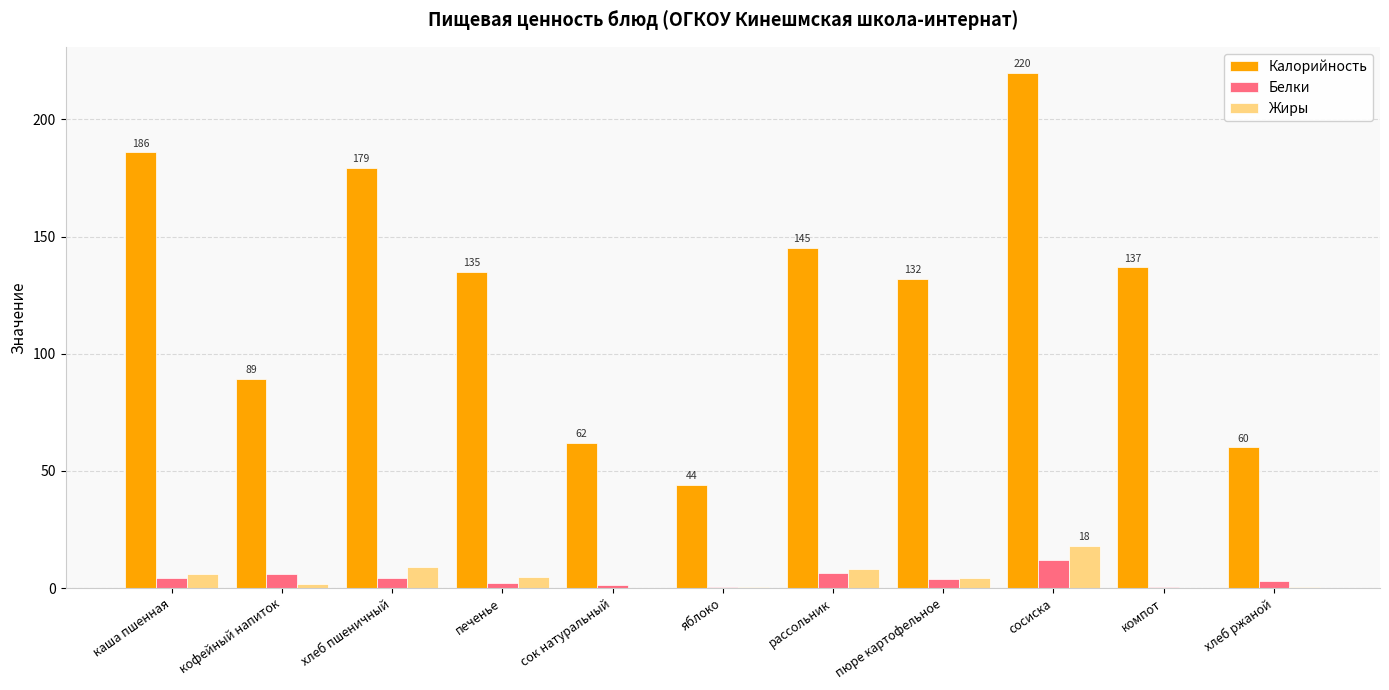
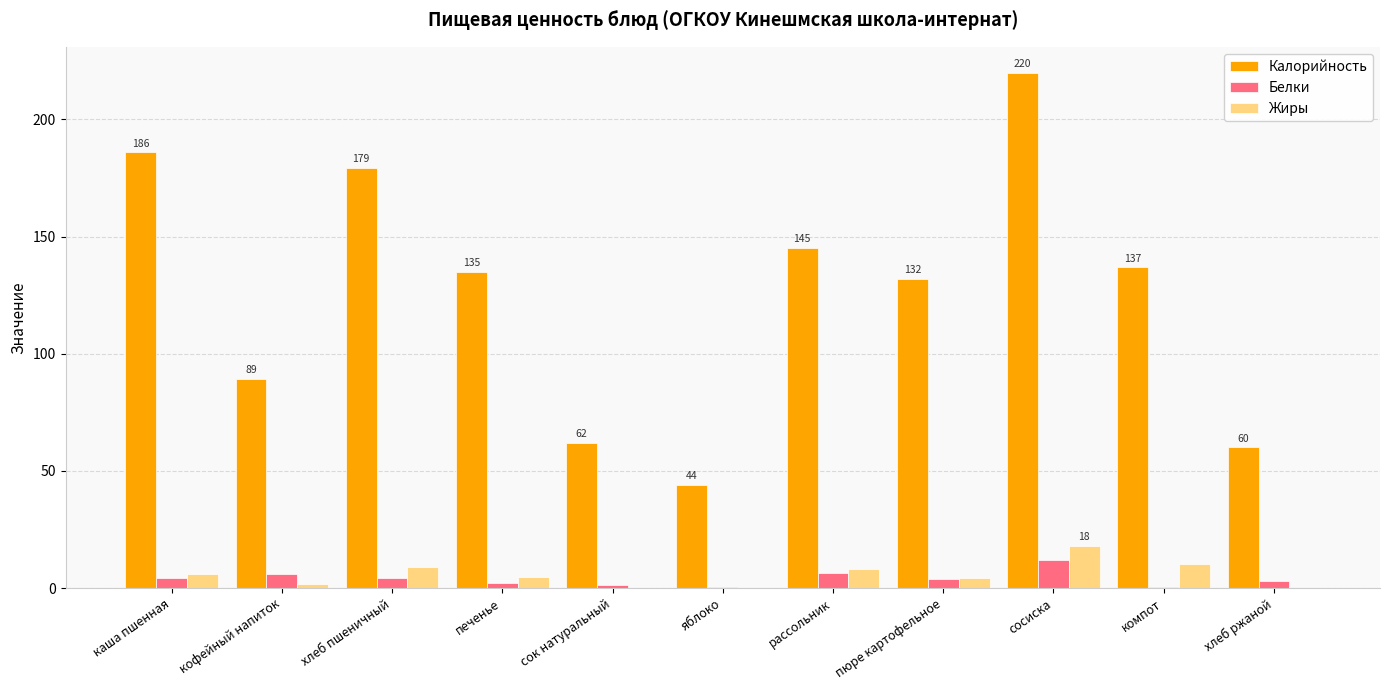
  {
    "Калорийность": {
      "каша пшенная": 186,
      "кофейный напиток": 89,
      "хлеб пшеничный": 179,
      "печенье": 135,
      "сок натуральный": 62,
      "яблоко": 44,
      "рассольник": 145,
      "пюре картофельное": 132,
      "сосиска": 220,
      "компот": 137,
      "хлеб ржаной": 60
    },
    "Белки": {
      "каша пшенная": 4,
      "кофейный напиток": 6,
      "хлеб пшеничный": 4,
      "печенье": 2,
      "сок натуральный": 1,
      "рассольник": 7,
      "пюре картофельное": 4,
      "сосиска": 12,
      "хлеб ржаной": 3
    },
    "Жиры": {
      "каша пшенная": 6,
      "кофейный напиток": 2,
      "хлеб пшеничный": 9,
      "печенье": 5,
      "сок натуральный": 0,
      "рассольник": 8,
      "пюре картофельное": 4,
-     "компот": 0
+     "компот": 10
    }
  }
